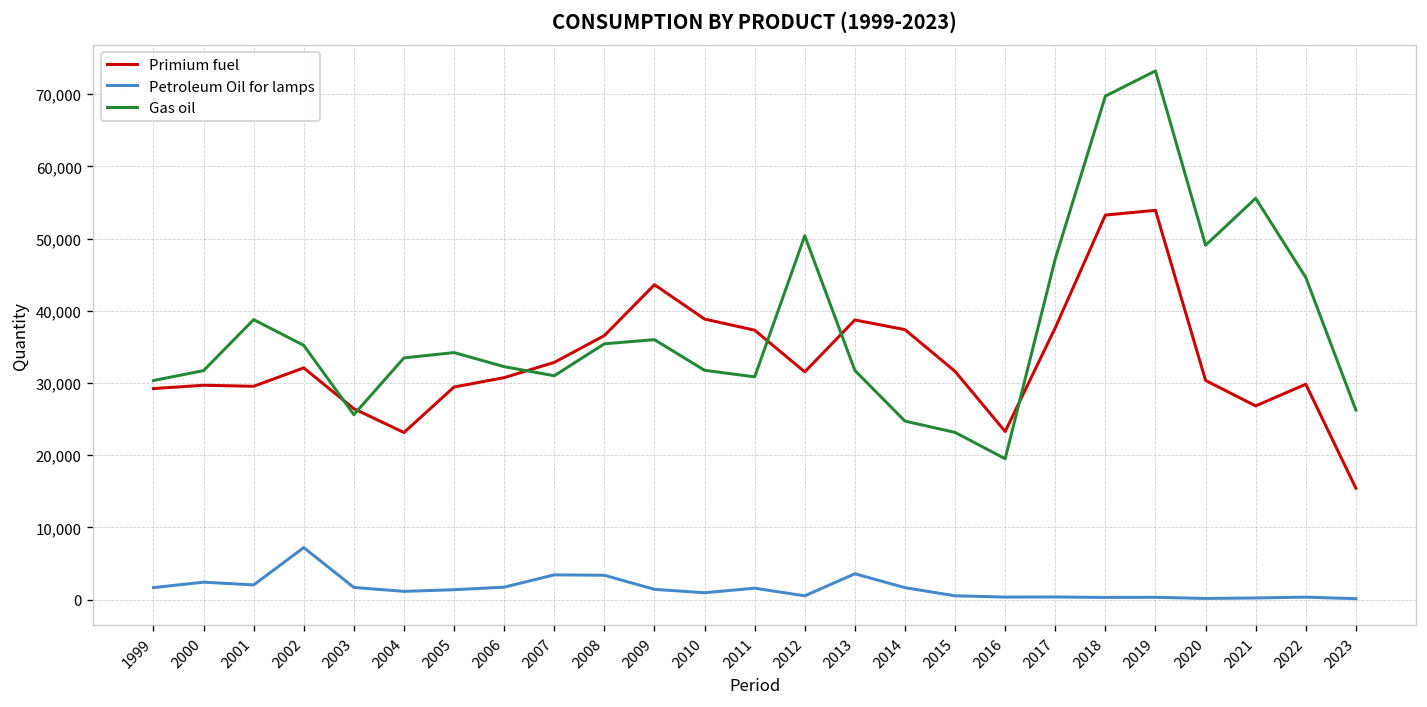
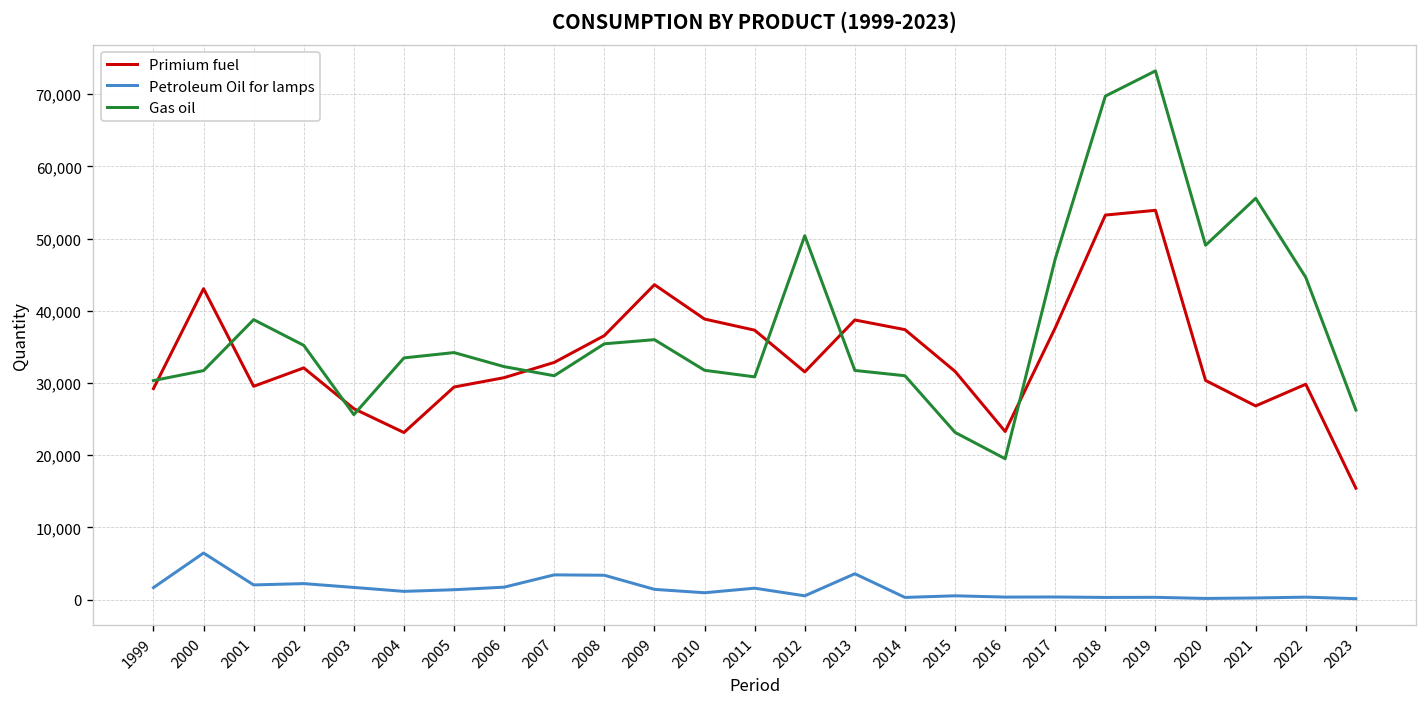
  {
    "Primium fuel": {
      "1999": "29,000",
-     "2000": "30,000",
+     "2000": "43,000",
      "2001": "30,000",
      "2002": "32,000",
      "2003": "26,000",
      "2004": "23,000",
      "2005": "29,000",
      "2006": "31,000",
      "2007": "33,000",
      "2008": "37,000",
      "2009": "44,000",
      "2010": "39,000",
      "2011": "37,000",
      "2012": "32,000",
      "2013": "39,000",
      "2014": "37,000",
      "2015": "32,000",
      "2016": "23,000",
      "2017": "38,000",
      "2018": "53,000",
      "2019": "54,000",
      "2020": "30,000",
      "2021": "27,000",
      "2022": "30,000",
      "2023": "15,000"
    },
    "Petroleum Oil for lamps": {
      "1999": "2,000",
-     "2000": "2,000",
+     "2000": "6,000",
      "2001": "2,000",
-     "2002": "7,000",
+     "2002": "2,000",
      "2003": "2,000",
      "2004": "1,000",
      "2005": "1,000",
      "2006": "2,000",
      "2007": "3,000",
      "2008": "3,000",
      "2009": "1,000",
      "2010": "1,000",
      "2011": "2,000",
      "2012": "1,000",
      "2013": "4,000",
-     "2014": "2,000",
+     "2014": "0",
      "2015": "1,000",
      "2016": "0",
      "2017": "0",
      "2018": "0",
      "2019": "0",
      "2020": "0",
      "2021": "0",
      "2022": "0",
      "2023": "0"
    },
    "Gas oil": {
      "1999": "30,000",
      "2000": "32,000",
      "2001": "39,000",
      "2002": "35,000",
      "2003": "26,000",
      "2004": "33,000",
      "2005": "34,000",
      "2006": "32,000",
      "2007": "31,000",
      "2008": "35,000",
      "2009": "36,000",
      "2010": "32,000",
      "2011": "31,000",
      "2012": "50,000",
      "2013": "32,000",
-     "2014": "25,000",
+     "2014": "31,000",
      "2015": "23,000",
      "2016": "20,000",
      "2017": "47,000",
      "2018": "70,000",
      "2019": "73,000",
      "2020": "49,000",
      "2021": "56,000",
      "2022": "45,000",
      "2023": "26,000"
    }
  }
